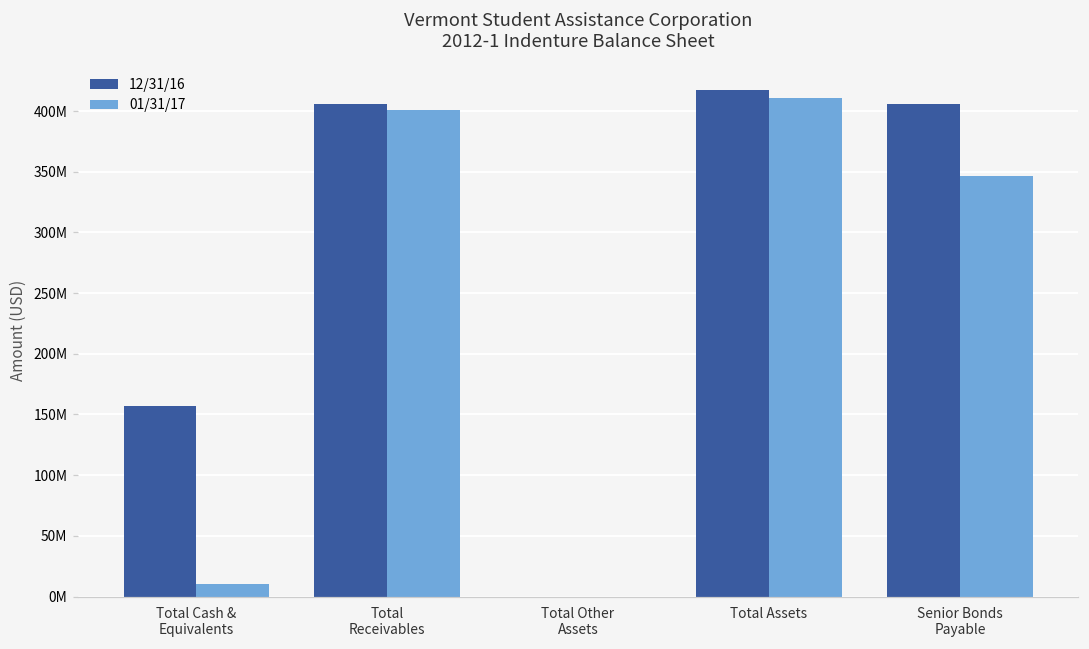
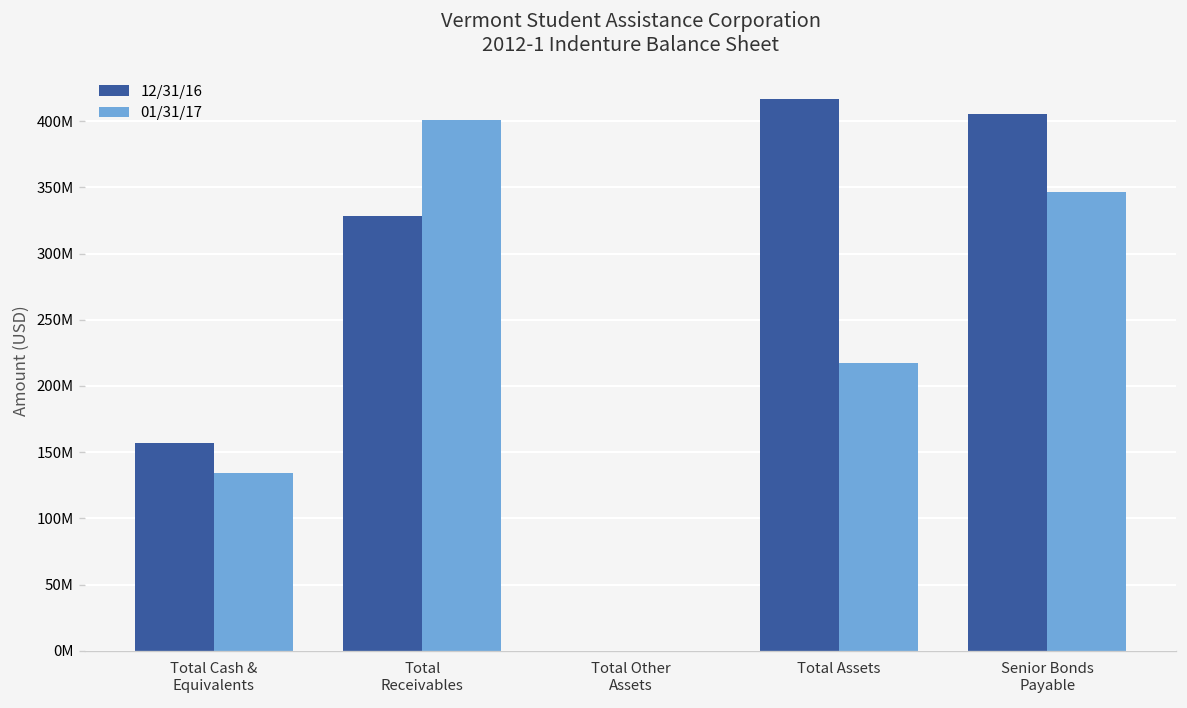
  {
    "12/31/16": {
      "Total Cash & Equivalents": 157000000,
-     "Total Receivables": 406000000,
+     "Total Receivables": 329000000,
      "Total Other Assets": 0,
      "Total Assets": 417000000,
      "Senior Bonds Payable": 406000000
    },
    "01/31/17": {
-     "Total Cash & Equivalents": 10000000,
+     "Total Cash & Equivalents": 135000000,
      "Total Receivables": 401000000,
      "Total Other Assets": 0,
-     "Total Assets": 411000000,
+     "Total Assets": 217000000,
      "Senior Bonds Payable": 346000000
    }
  }
